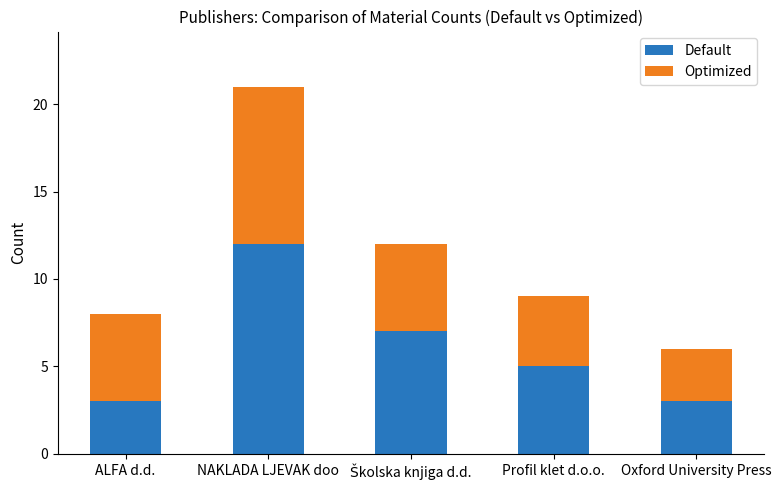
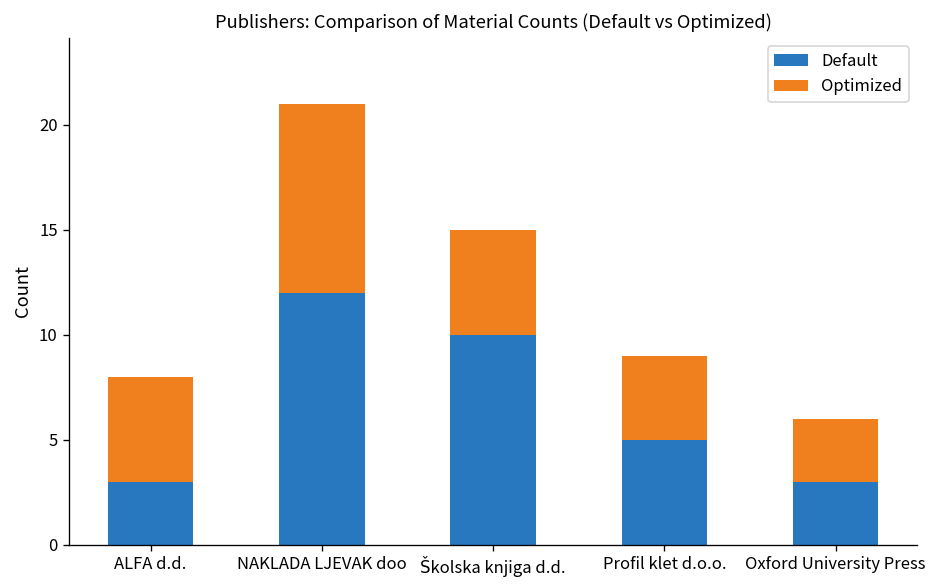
  {
    "Default": {
      "ALFA d.d.": 3,
      "NAKLADA LJEVAK doo": 12,
-     "Školska knjiga d.d.": 7,
+     "Školska knjiga d.d.": 10,
      "Profil klet d.o.o.": 5,
      "Oxford University Press": 3
    },
    "Optimized": {
      "ALFA d.d.": 5,
      "NAKLADA LJEVAK doo": 9,
      "Školska knjiga d.d.": 5,
      "Profil klet d.o.o.": 4,
      "Oxford University Press": 3
    }
  }
